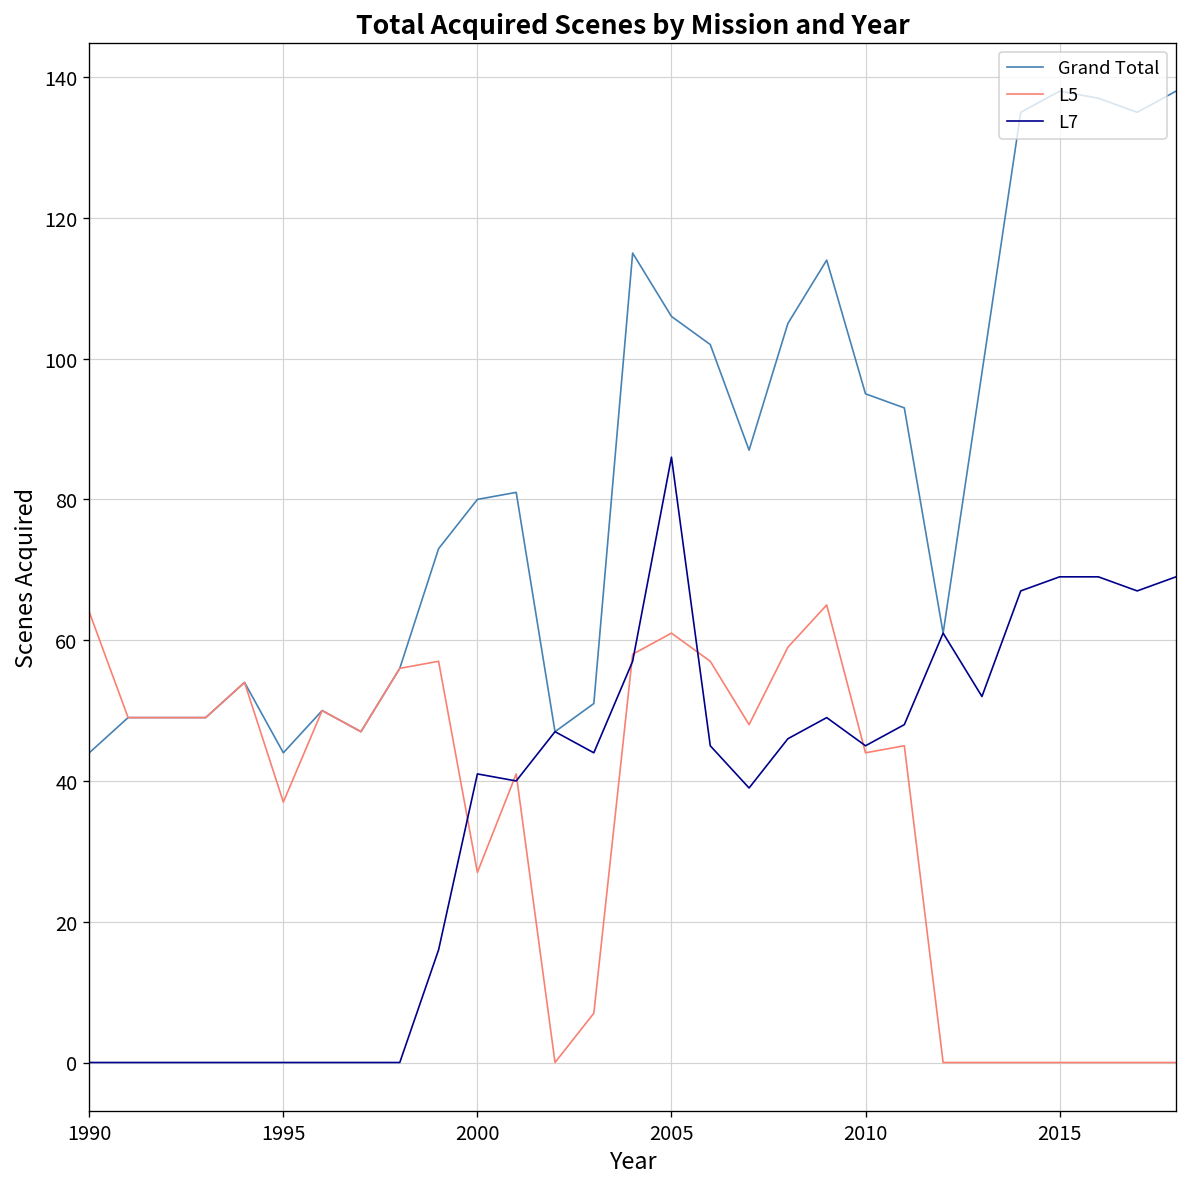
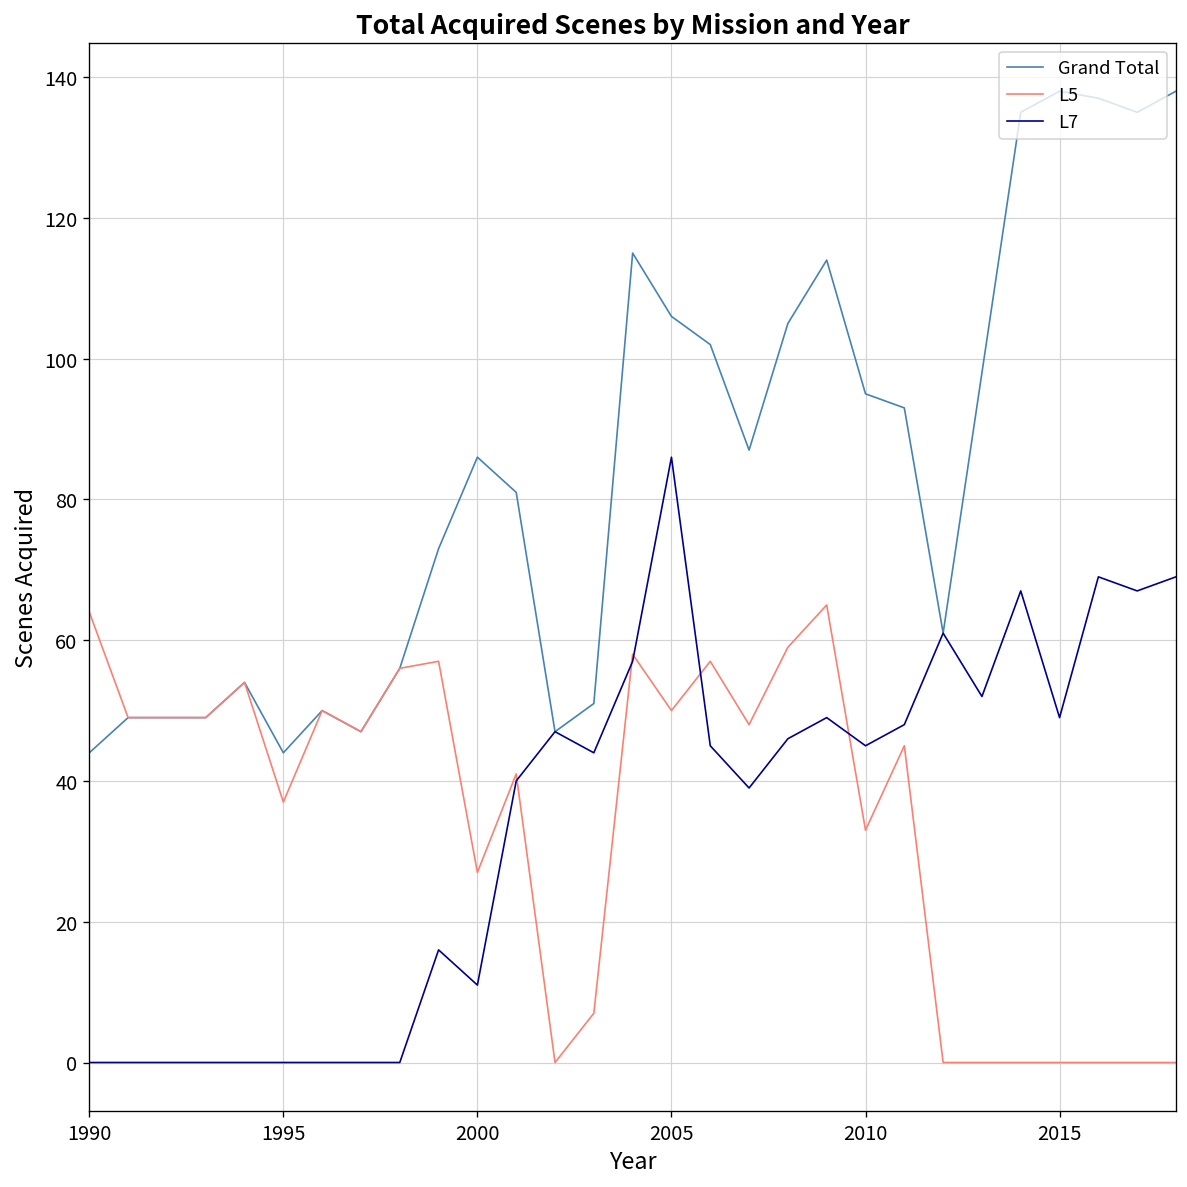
  {
    "Grand Total": {
      "1990": 44,
      "1995": 44,
-     "2000": 80,
+     "2000": 86,
      "2005": 106,
      "2010": 95
    },
    "L5": {
      "1990": 64,
      "1995": 37,
      "2000": 27,
-     "2005": 61,
-     "2010": 44,
+     "2005": 50,
+     "2010": 33,
      "2015": 0
    },
    "L7": {
      "1990": 0,
      "1995": 0,
-     "2000": 41,
+     "2000": 11,
      "2005": 86,
      "2010": 45,
-     "2015": 69
+     "2015": 49
    }
  }
